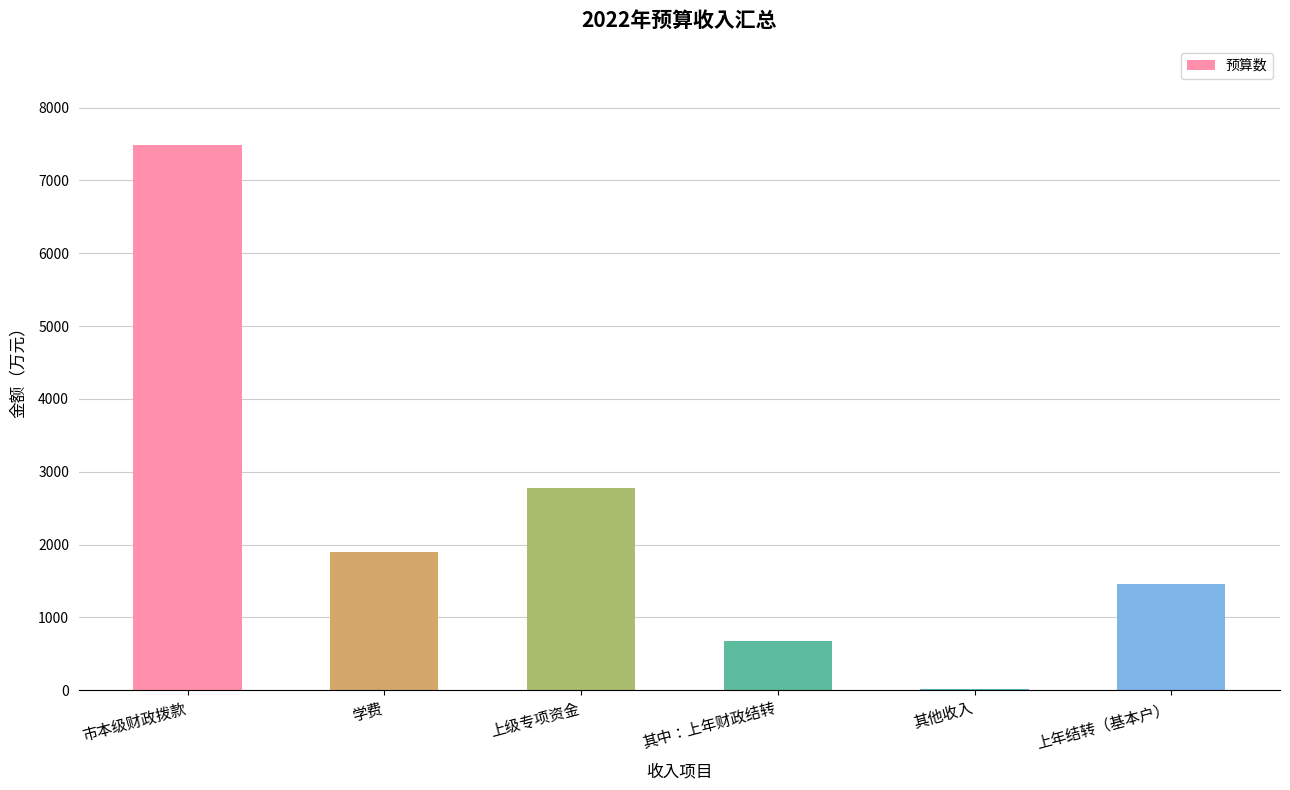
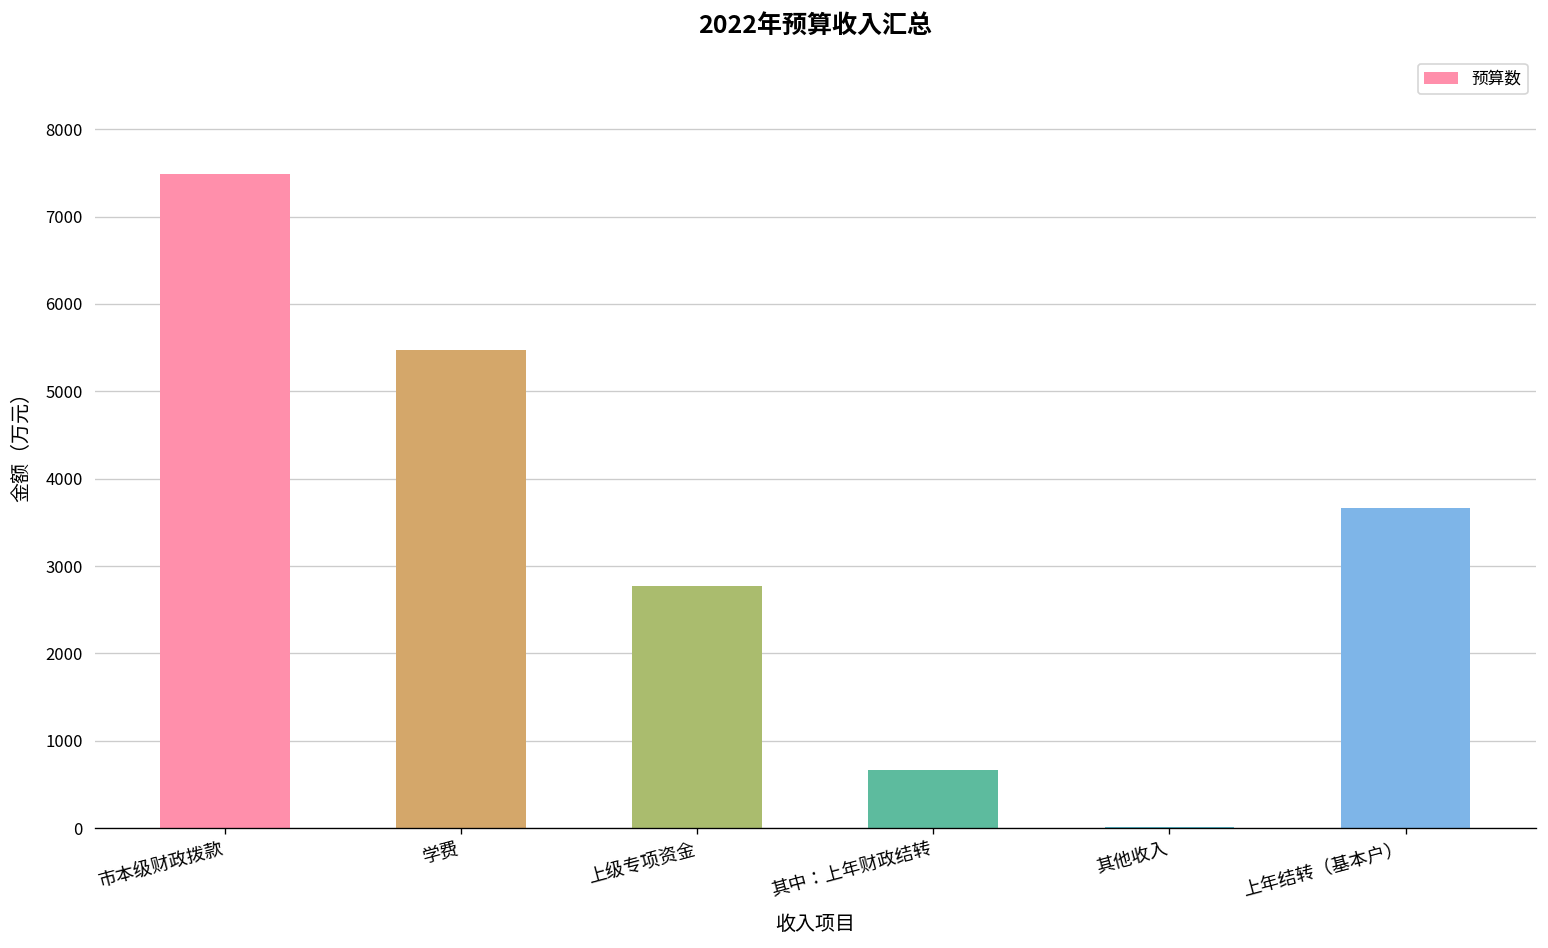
  {
    "市本级财政拨款": 7500,
-   "学费": 1900,
+   "学费": 5500,
    "上级专项资金": 2800,
    "其中：上年财政结转": 700,
-   "上年结转（基本户）": 1500
+   "上年结转（基本户）": 3700
  }
